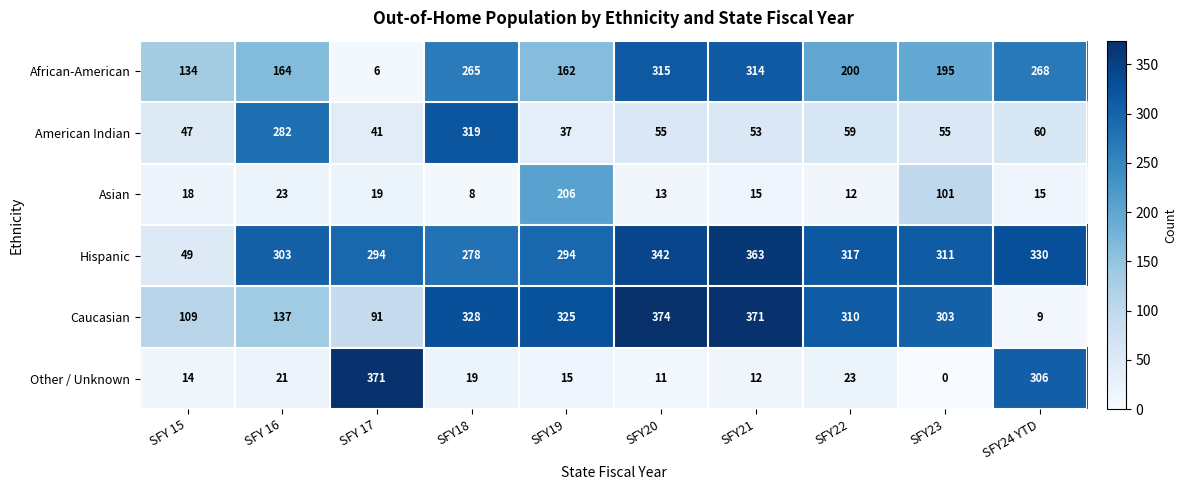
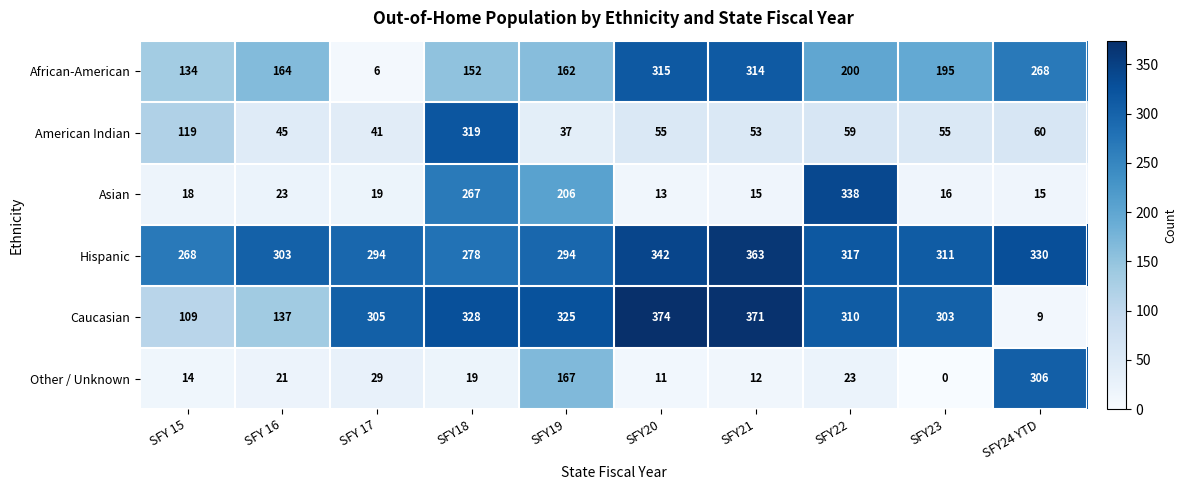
  {
    "African-American": {
      "SFY 15": 134,
      "SFY 16": 164,
      "SFY 17": 6,
-     "SFY18": 265,
+     "SFY18": 152,
      "SFY19": 162,
      "SFY20": 315,
      "SFY21": 314,
      "SFY22": 200,
      "SFY23": 195,
      "SFY24 YTD": 268
    },
    "American Indian": {
-     "SFY 15": 47,
-     "SFY 16": 282,
+     "SFY 15": 119,
+     "SFY 16": 45,
      "SFY 17": 41,
      "SFY18": 319,
      "SFY19": 37,
      "SFY20": 55,
      "SFY21": 53,
      "SFY22": 59,
      "SFY23": 55,
      "SFY24 YTD": 60
    },
    "Asian": {
      "SFY 15": 18,
      "SFY 16": 23,
      "SFY 17": 19,
-     "SFY18": 8,
+     "SFY18": 267,
      "SFY19": 206,
      "SFY20": 13,
      "SFY21": 15,
-     "SFY22": 12,
-     "SFY23": 101,
+     "SFY22": 338,
+     "SFY23": 16,
      "SFY24 YTD": 15
    },
    "Hispanic": {
-     "SFY 15": 49,
+     "SFY 15": 268,
      "SFY 16": 303,
      "SFY 17": 294,
      "SFY18": 278,
      "SFY19": 294,
      "SFY20": 342,
      "SFY21": 363,
      "SFY22": 317,
      "SFY23": 311,
      "SFY24 YTD": 330
    },
    "Caucasian": {
      "SFY 15": 109,
      "SFY 16": 137,
-     "SFY 17": 91,
+     "SFY 17": 305,
      "SFY18": 328,
      "SFY19": 325,
      "SFY20": 374,
      "SFY21": 371,
      "SFY22": 310,
      "SFY23": 303,
      "SFY24 YTD": 9
    },
    "Other / Unknown": {
      "SFY 15": 14,
      "SFY 16": 21,
-     "SFY 17": 371,
+     "SFY 17": 29,
      "SFY18": 19,
-     "SFY19": 15,
+     "SFY19": 167,
      "SFY20": 11,
      "SFY21": 12,
      "SFY22": 23,
      "SFY23": 0,
      "SFY24 YTD": 306
    }
  }
